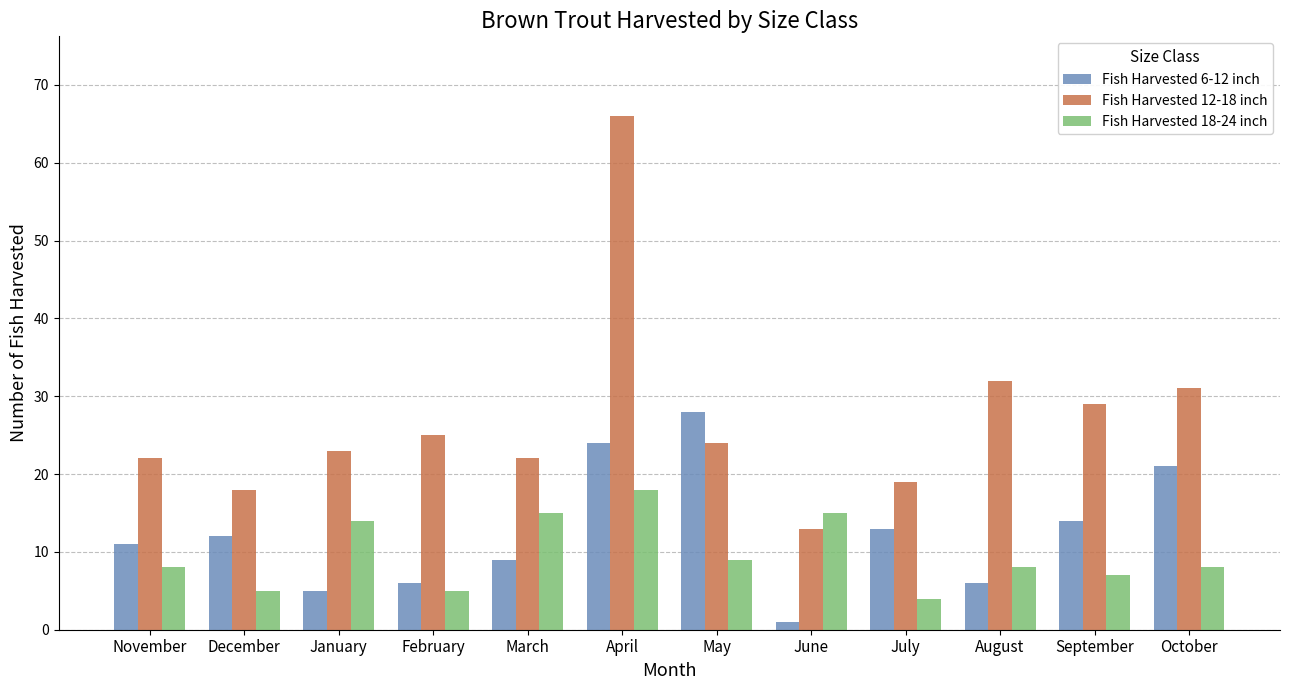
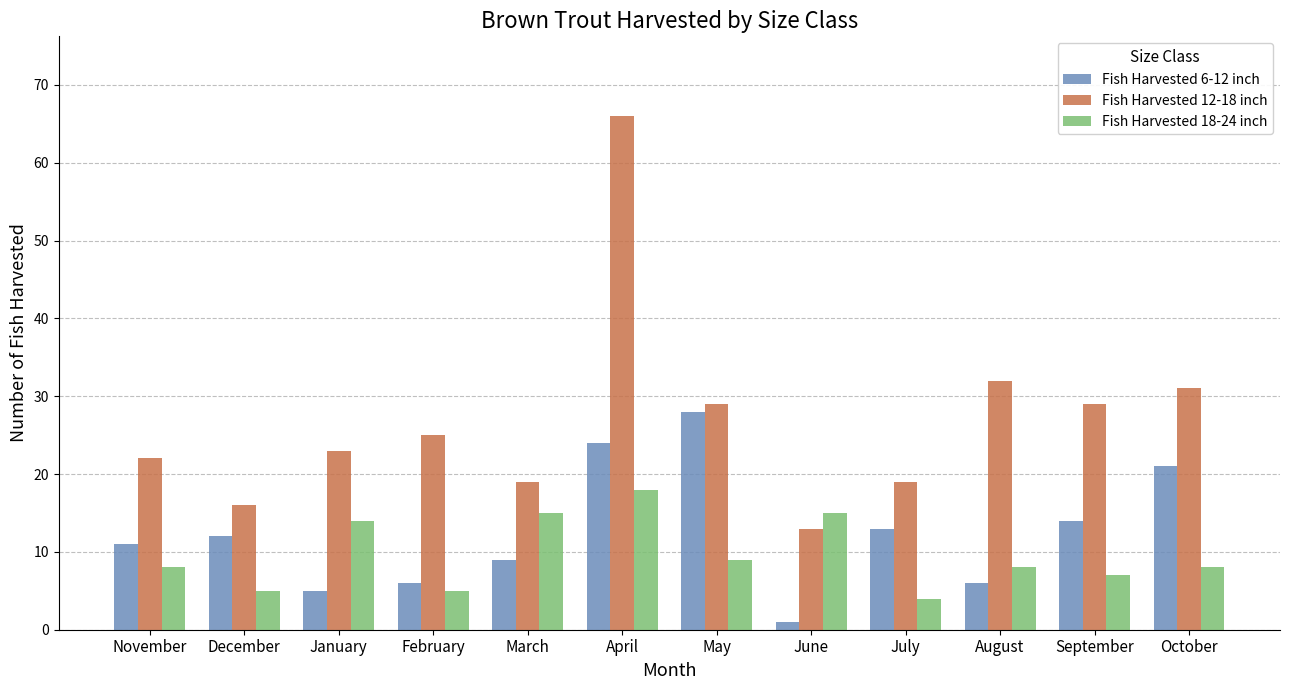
  {
    "Fish Harvested 6-12 inch": {
      "November": 11,
      "December": 12,
      "January": 5,
      "February": 6,
      "March": 9,
      "April": 24,
      "May": 28,
      "June": 1,
      "July": 13,
      "August": 6,
      "September": 14,
      "October": 21
    },
    "Fish Harvested 12-18 inch": {
      "November": 22,
-     "December": 18,
+     "December": 16,
      "January": 23,
      "February": 25,
-     "March": 22,
+     "March": 19,
      "April": 66,
-     "May": 24,
+     "May": 29,
      "June": 13,
      "July": 19,
      "August": 32,
      "September": 29,
      "October": 31
    },
    "Fish Harvested 18-24 inch": {
      "November": 8,
      "December": 5,
      "January": 14,
      "February": 5,
      "March": 15,
      "April": 18,
      "May": 9,
      "June": 15,
      "July": 4,
      "August": 8,
      "September": 7,
      "October": 8
    }
  }
